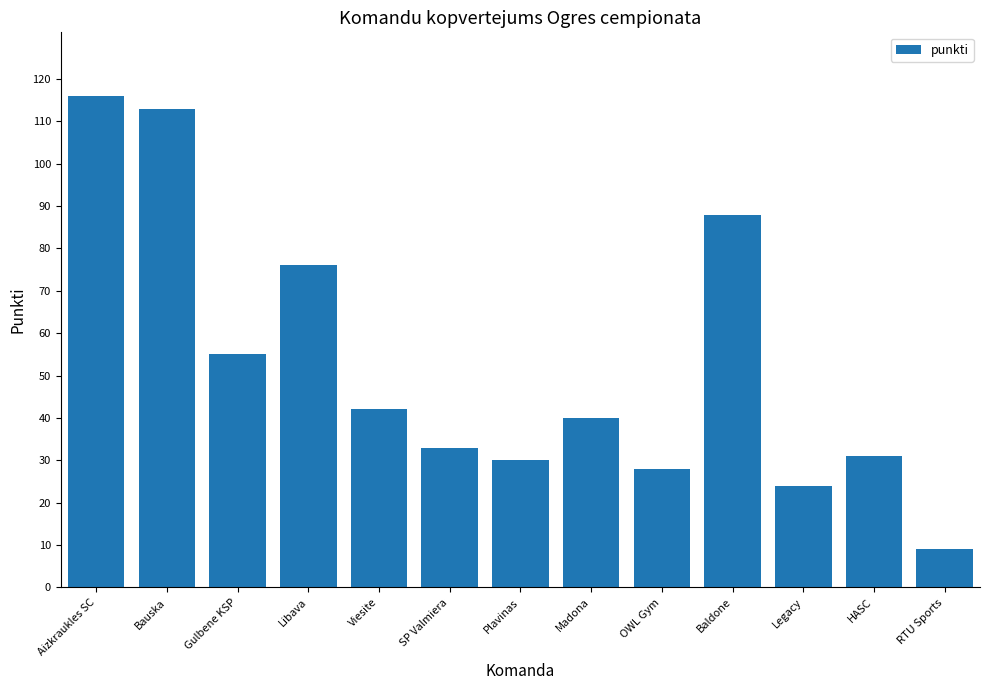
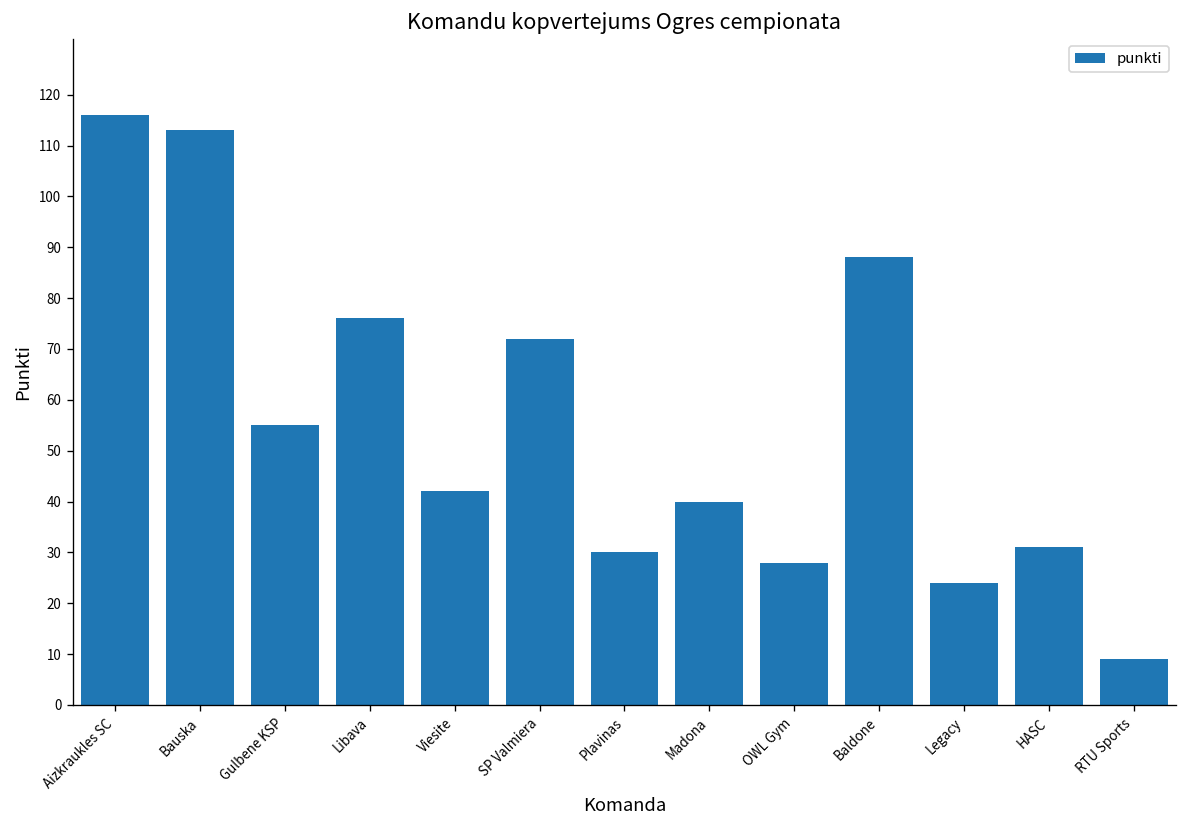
  {
    "Aizkraukles SC": 116,
    "Bauska": 113,
    "Gulbene KSP": 55,
    "Libava": 76,
    "Viesite": 42,
-   "SP Valmiera": 33,
+   "SP Valmiera": 72,
    "Plavinas": 30,
    "Madona": 40,
    "OWL Gym": 28,
    "Baldone": 88,
    "Legacy": 24,
    "HASC": 31,
    "RTU Sports": 9
  }
